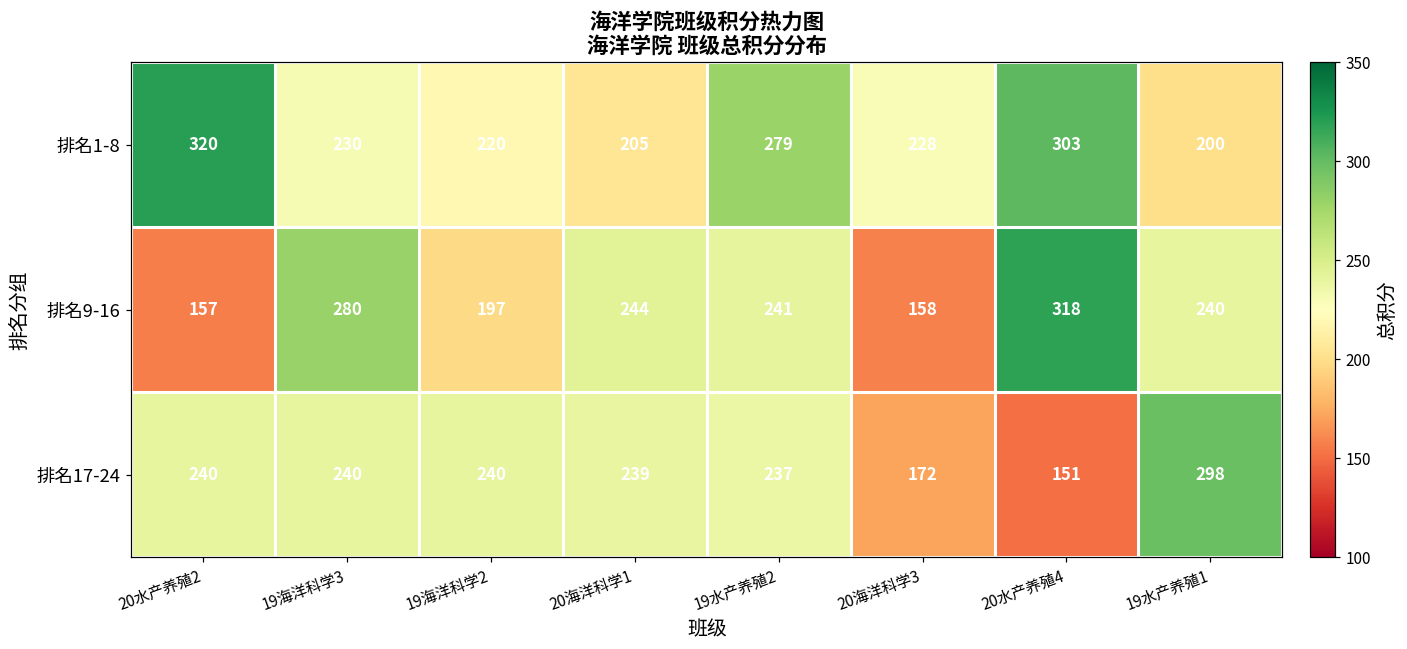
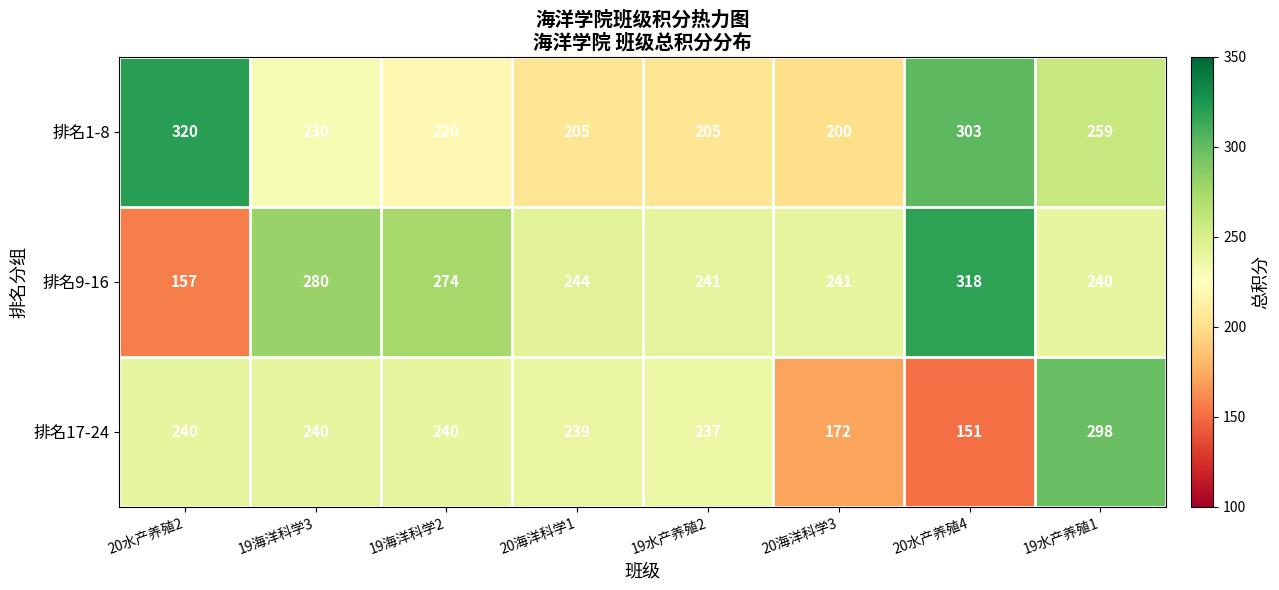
  {
    "排名1-8": {
      "20水产养殖2": 320,
      "19海洋科学3": 230,
      "19海洋科学2": 220,
      "20海洋科学1": 205,
-     "19水产养殖2": 279,
-     "20海洋科学3": 228,
+     "19水产养殖2": 205,
+     "20海洋科学3": 200,
      "20水产养殖4": 303,
-     "19水产养殖1": 200
+     "19水产养殖1": 259
    },
    "排名9-16": {
      "20水产养殖2": 157,
      "19海洋科学3": 280,
-     "19海洋科学2": 197,
+     "19海洋科学2": 274,
      "20海洋科学1": 244,
      "19水产养殖2": 241,
-     "20海洋科学3": 158,
+     "20海洋科学3": 241,
      "20水产养殖4": 318,
      "19水产养殖1": 240
    },
    "排名17-24": {
      "20水产养殖2": 240,
      "19海洋科学3": 240,
      "19海洋科学2": 240,
      "20海洋科学1": 239,
      "19水产养殖2": 237,
      "20海洋科学3": 172,
      "20水产养殖4": 151,
      "19水产养殖1": 298
    }
  }
